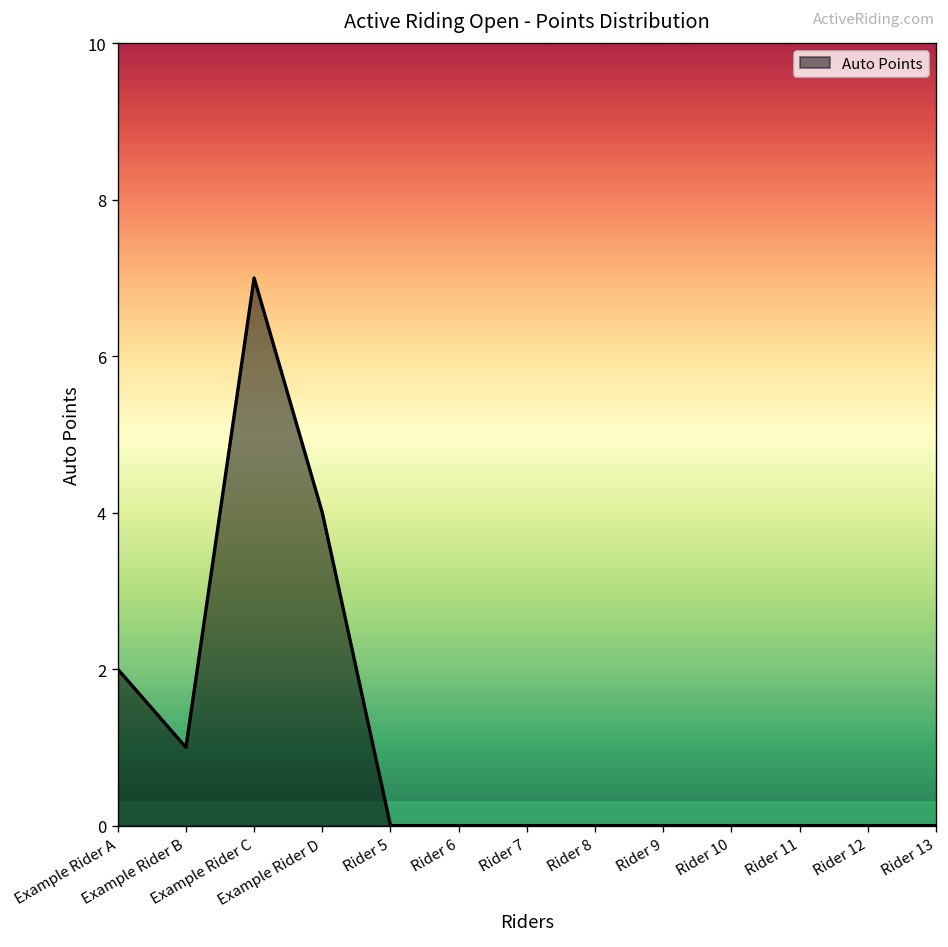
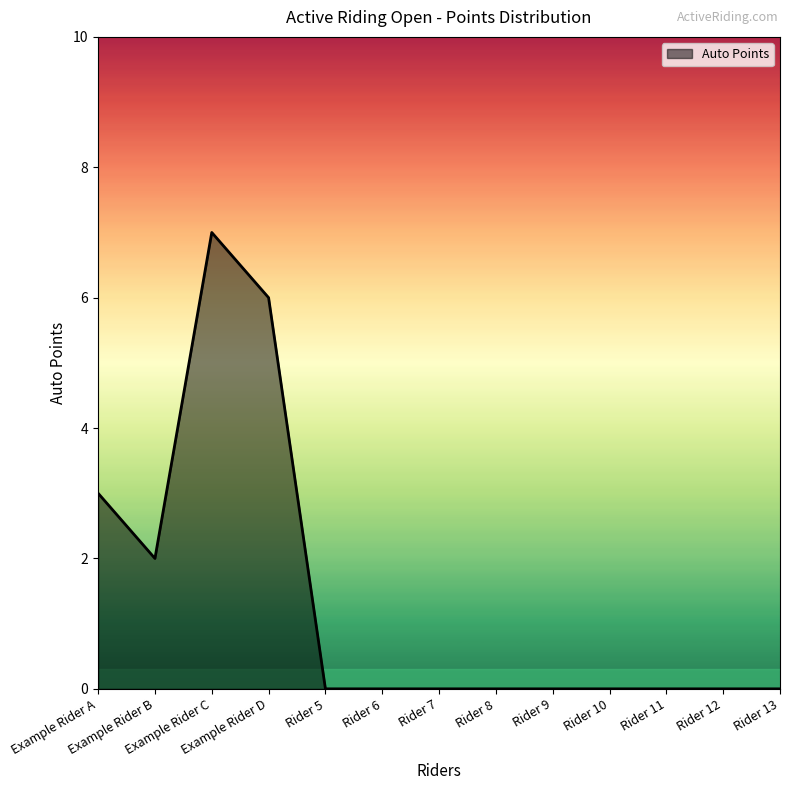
  {
-   "Example Rider A": 2,
-   "Example Rider B": 1,
+   "Example Rider A": 3,
+   "Example Rider B": 2,
    "Example Rider C": 7,
-   "Example Rider D": 4
+   "Example Rider D": 6
  }
